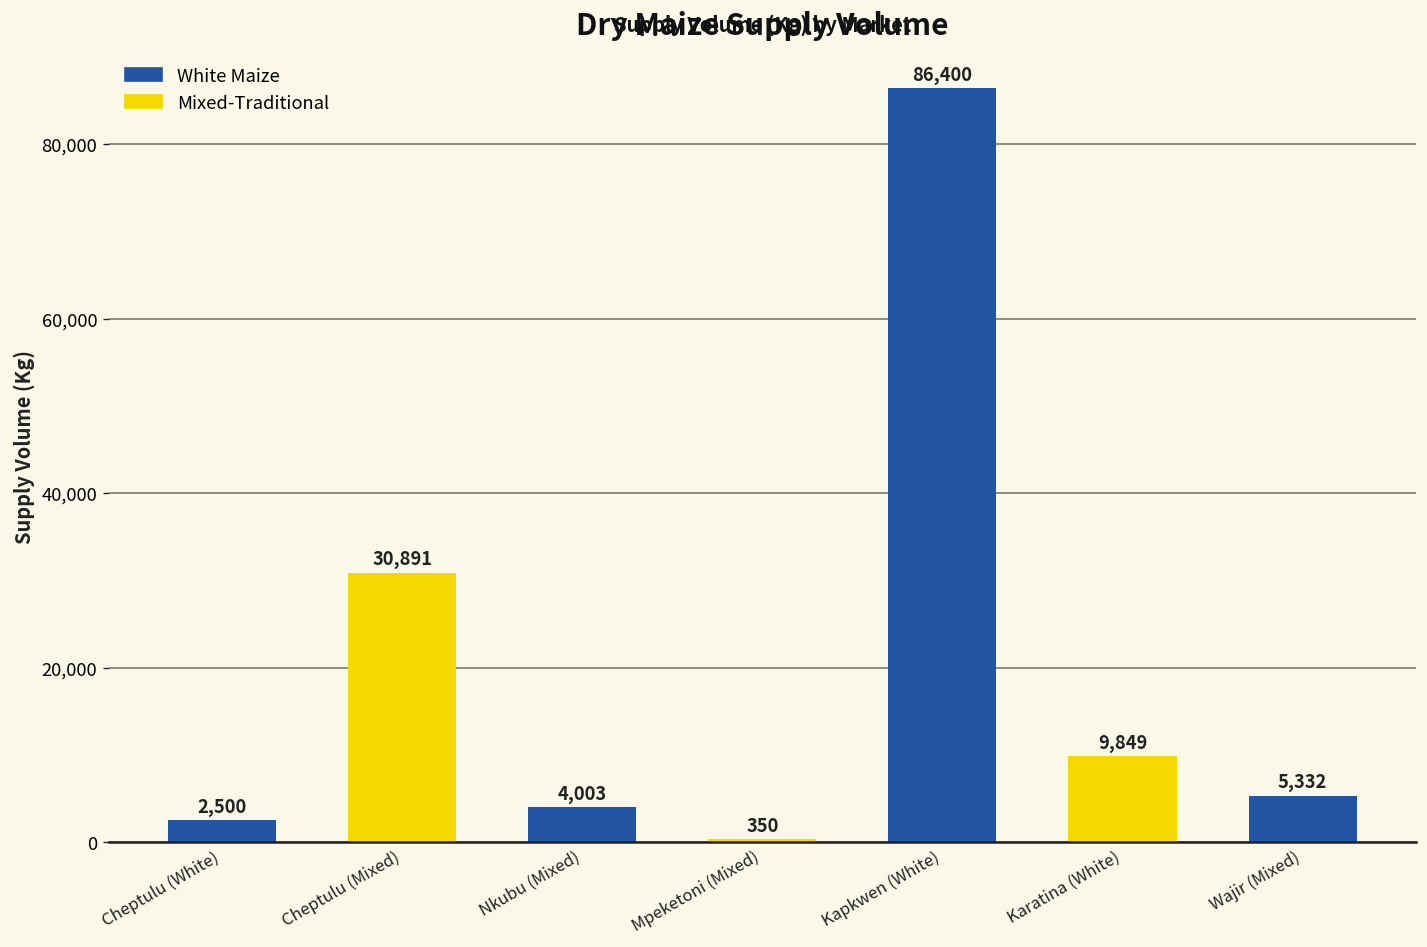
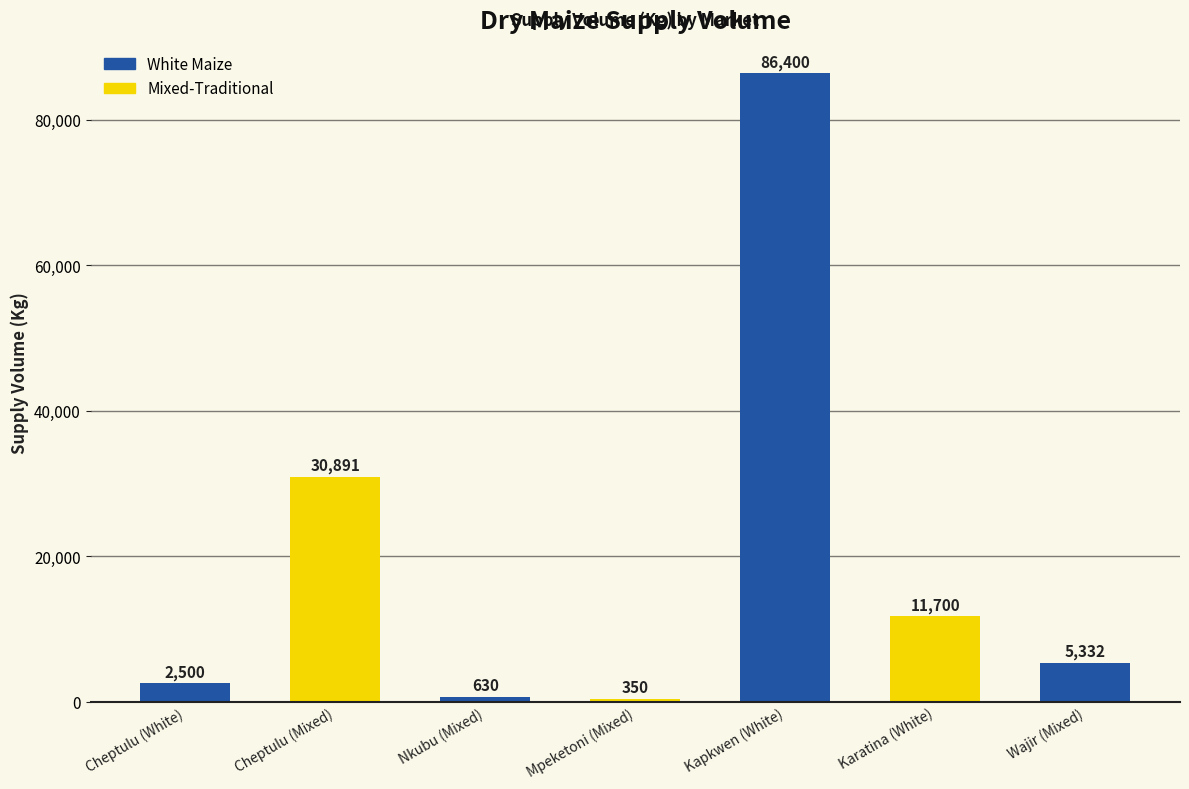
  {
    "Cheptulu (White)": "2,500",
    "Cheptulu (Mixed)": "30,891",
-   "Nkubu (Mixed)": "4,003",
+   "Nkubu (Mixed)": "630",
    "Mpeketoni (Mixed)": "350",
    "Kapkwen (White)": "86,400",
-   "Karatina (White)": "9,849",
+   "Karatina (White)": "11,700",
    "Wajir (Mixed)": "5,332"
  }
